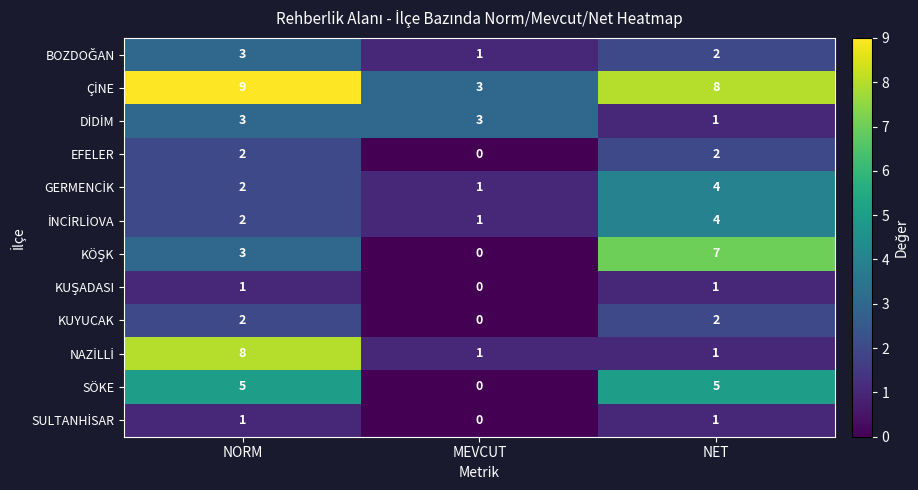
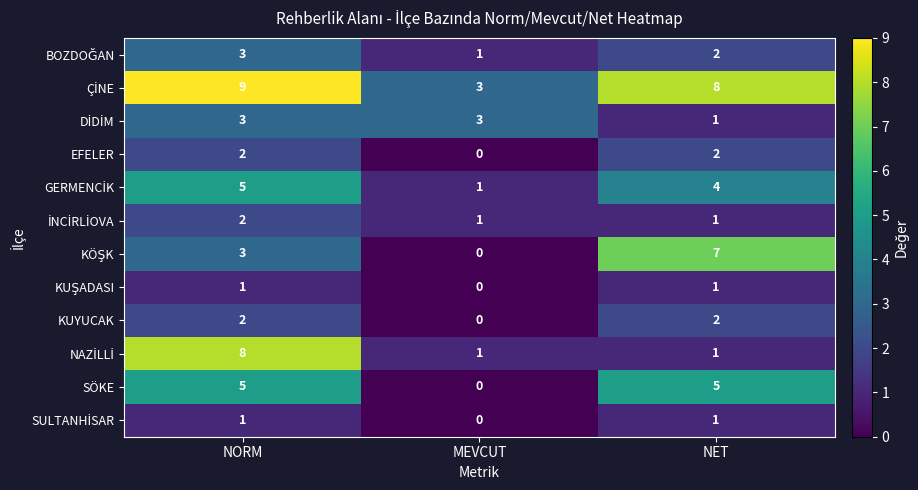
  {
    "BOZDOĞAN": {
      "NORM": 3,
      "MEVCUT": 1,
      "NET": 2
    },
    "ÇİNE": {
      "NORM": 9,
      "MEVCUT": 3,
      "NET": 8
    },
    "DİDİM": {
      "NORM": 3,
      "MEVCUT": 3,
      "NET": 1
    },
    "EFELER": {
      "NORM": 2,
      "MEVCUT": 0,
      "NET": 2
    },
    "GERMENCİK": {
-     "NORM": 2,
+     "NORM": 5,
      "MEVCUT": 1,
      "NET": 4
    },
    "İNCİRLİOVA": {
      "NORM": 2,
      "MEVCUT": 1,
-     "NET": 4
+     "NET": 1
    },
    "KÖŞK": {
      "NORM": 3,
      "MEVCUT": 0,
      "NET": 7
    },
    "KUŞADASI": {
      "NORM": 1,
      "MEVCUT": 0,
      "NET": 1
    },
    "KUYUCAK": {
      "NORM": 2,
      "MEVCUT": 0,
      "NET": 2
    },
    "NAZİLLİ": {
      "NORM": 8,
      "MEVCUT": 1,
      "NET": 1
    },
    "SÖKE": {
      "NORM": 5,
      "MEVCUT": 0,
      "NET": 5
    },
    "SULTANHİSAR": {
      "NORM": 1,
      "MEVCUT": 0,
      "NET": 1
    }
  }
